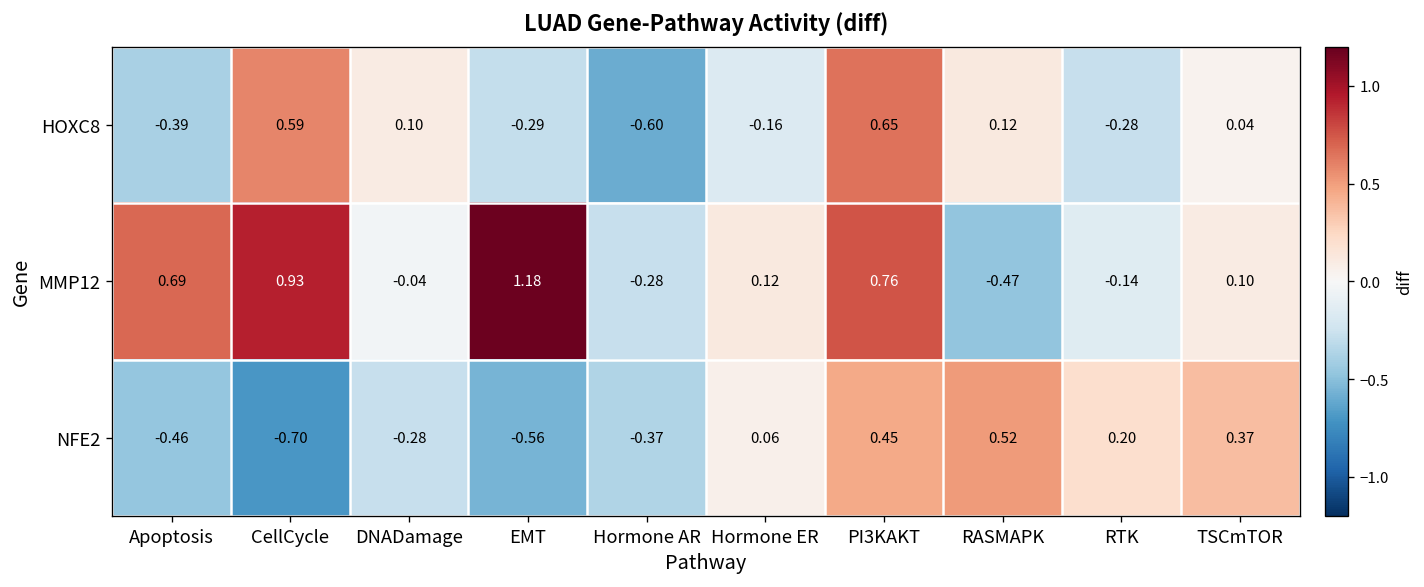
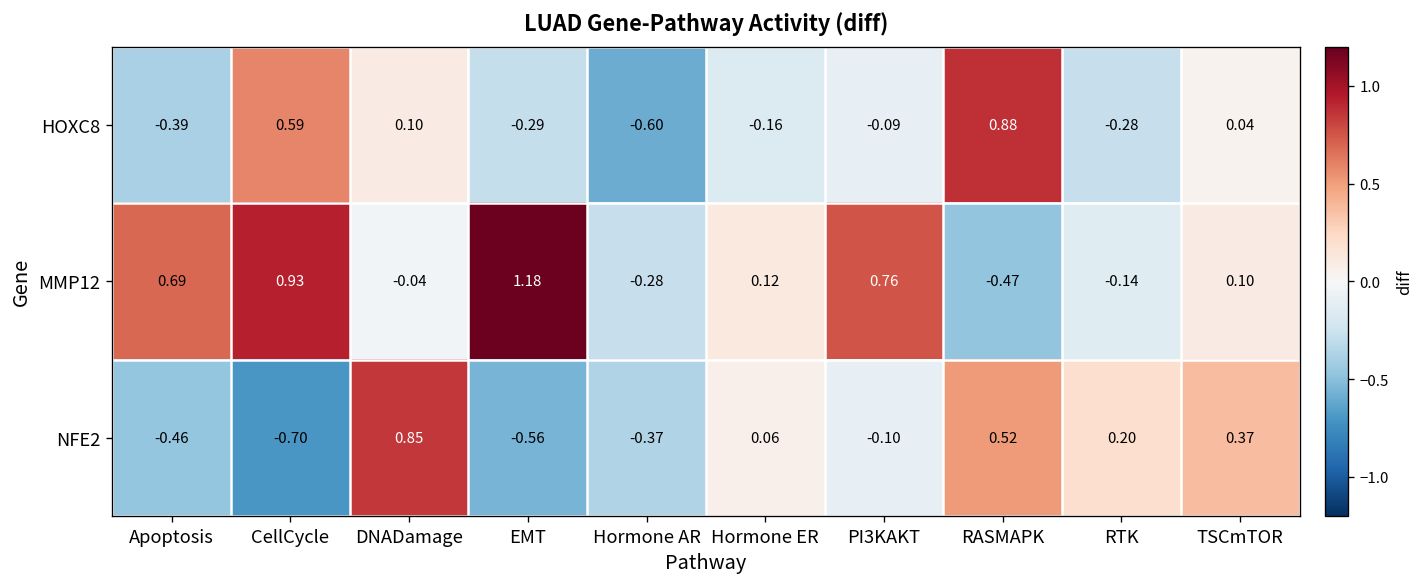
  {
    "HOXC8": {
      "Apoptosis": -0.39,
      "CellCycle": 0.59,
      "DNADamage": 0.10,
      "EMT": -0.29,
      "Hormone AR": -0.60,
      "Hormone ER": -0.16,
-     "PI3KAKT": 0.65,
-     "RASMAPK": 0.12,
+     "PI3KAKT": -0.09,
+     "RASMAPK": 0.88,
      "RTK": -0.28,
      "TSCmTOR": 0.04
    },
    "MMP12": {
      "Apoptosis": 0.69,
      "CellCycle": 0.93,
      "DNADamage": -0.04,
      "EMT": 1.18,
      "Hormone AR": -0.28,
      "Hormone ER": 0.12,
      "PI3KAKT": 0.76,
      "RASMAPK": -0.47,
      "RTK": -0.14,
      "TSCmTOR": 0.10
    },
    "NFE2": {
      "Apoptosis": -0.46,
      "CellCycle": -0.70,
-     "DNADamage": -0.28,
+     "DNADamage": 0.85,
      "EMT": -0.56,
      "Hormone AR": -0.37,
      "Hormone ER": 0.06,
-     "PI3KAKT": 0.45,
+     "PI3KAKT": -0.10,
      "RASMAPK": 0.52,
      "RTK": 0.20,
      "TSCmTOR": 0.37
    }
  }
